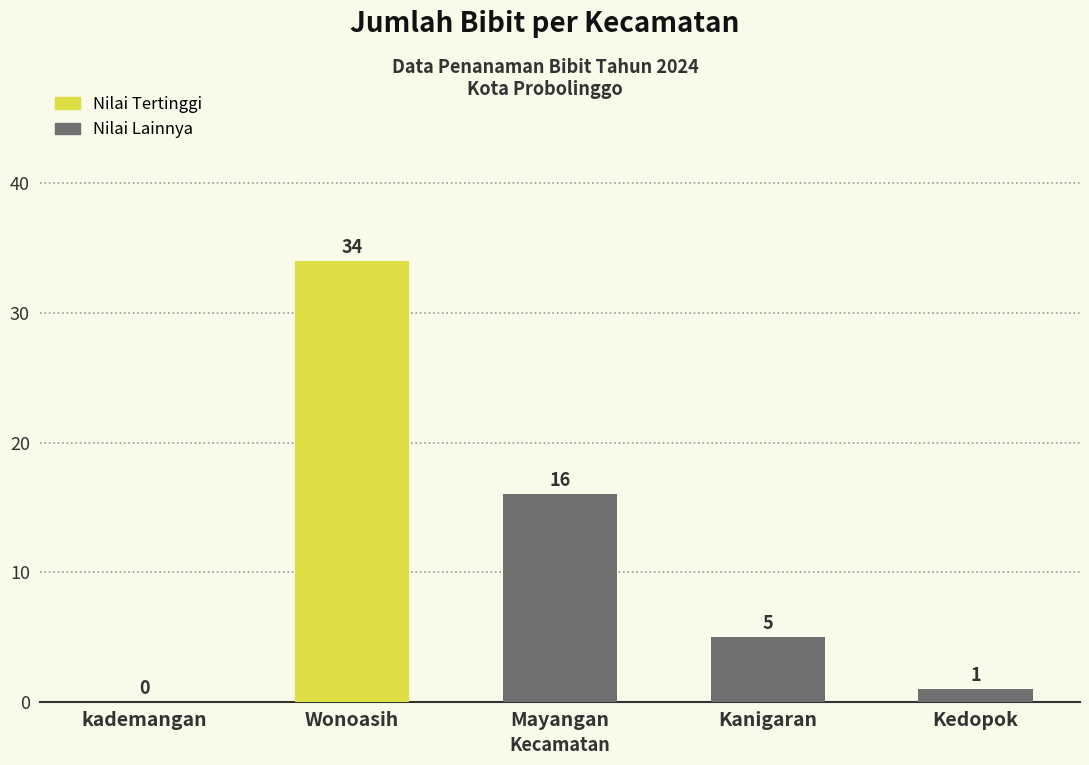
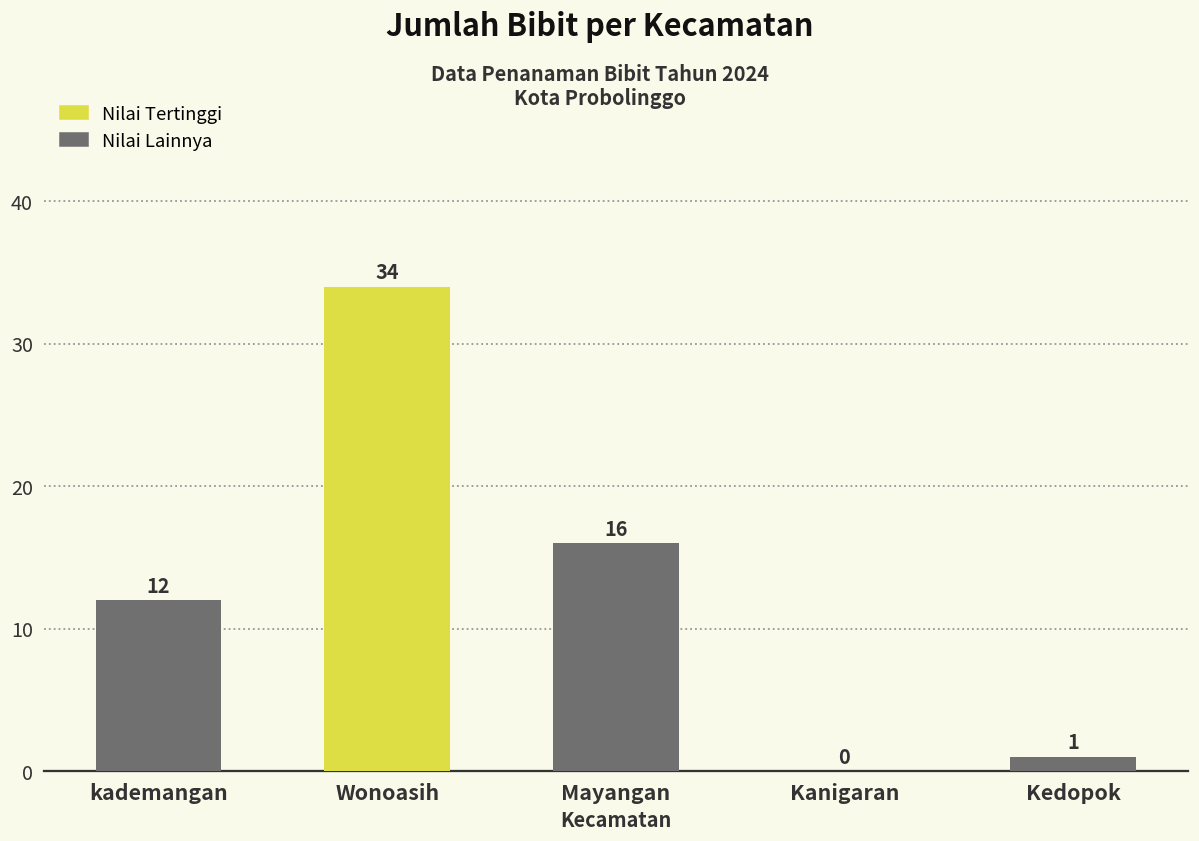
  {
-   "kademangan": 0,
+   "kademangan": 12,
    "Wonoasih": 34,
    "Mayangan": 16,
-   "Kanigaran": 5,
+   "Kanigaran": 0,
    "Kedopok": 1
  }
